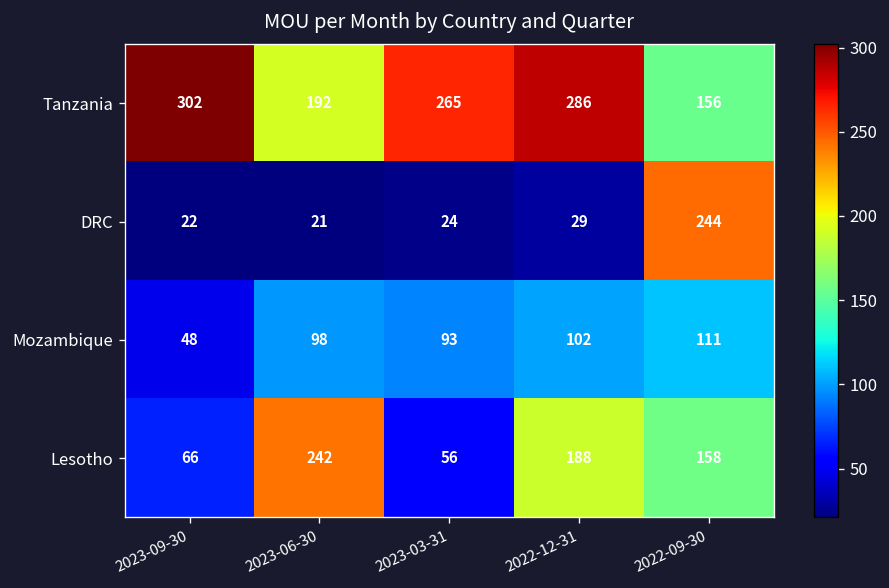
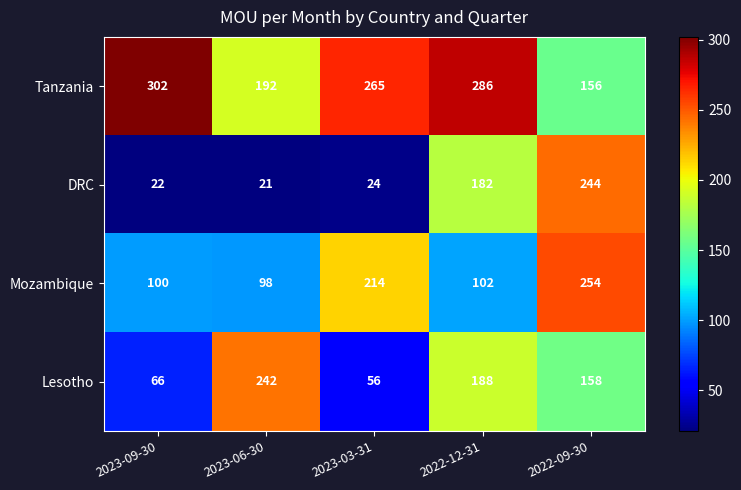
  {
    "Tanzania": {
      "2023-09-30": 302,
      "2023-06-30": 192,
      "2023-03-31": 265,
      "2022-12-31": 286,
      "2022-09-30": 156
    },
    "DRC": {
      "2023-09-30": 22,
      "2023-06-30": 21,
      "2023-03-31": 24,
-     "2022-12-31": 29,
+     "2022-12-31": 182,
      "2022-09-30": 244
    },
    "Mozambique": {
-     "2023-09-30": 48,
+     "2023-09-30": 100,
      "2023-06-30": 98,
-     "2023-03-31": 93,
+     "2023-03-31": 214,
      "2022-12-31": 102,
-     "2022-09-30": 111
+     "2022-09-30": 254
    },
    "Lesotho": {
      "2023-09-30": 66,
      "2023-06-30": 242,
      "2023-03-31": 56,
      "2022-12-31": 188,
      "2022-09-30": 158
    }
  }
